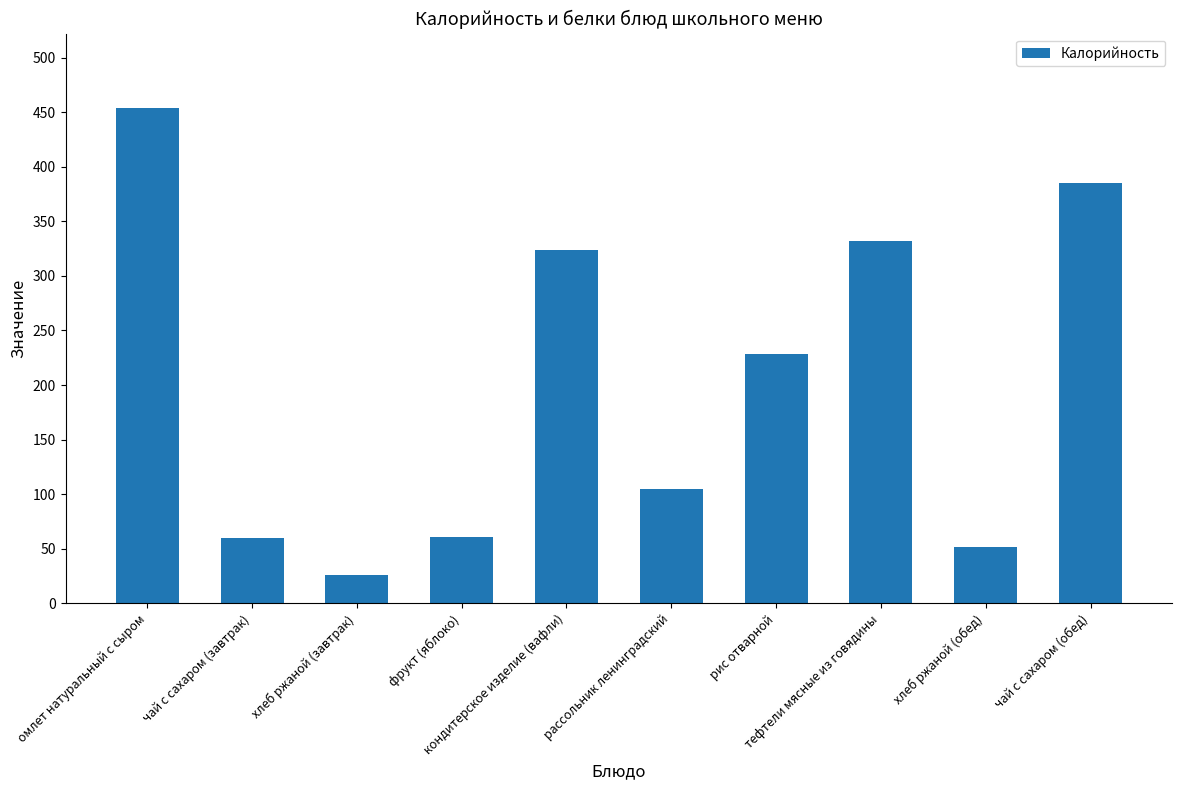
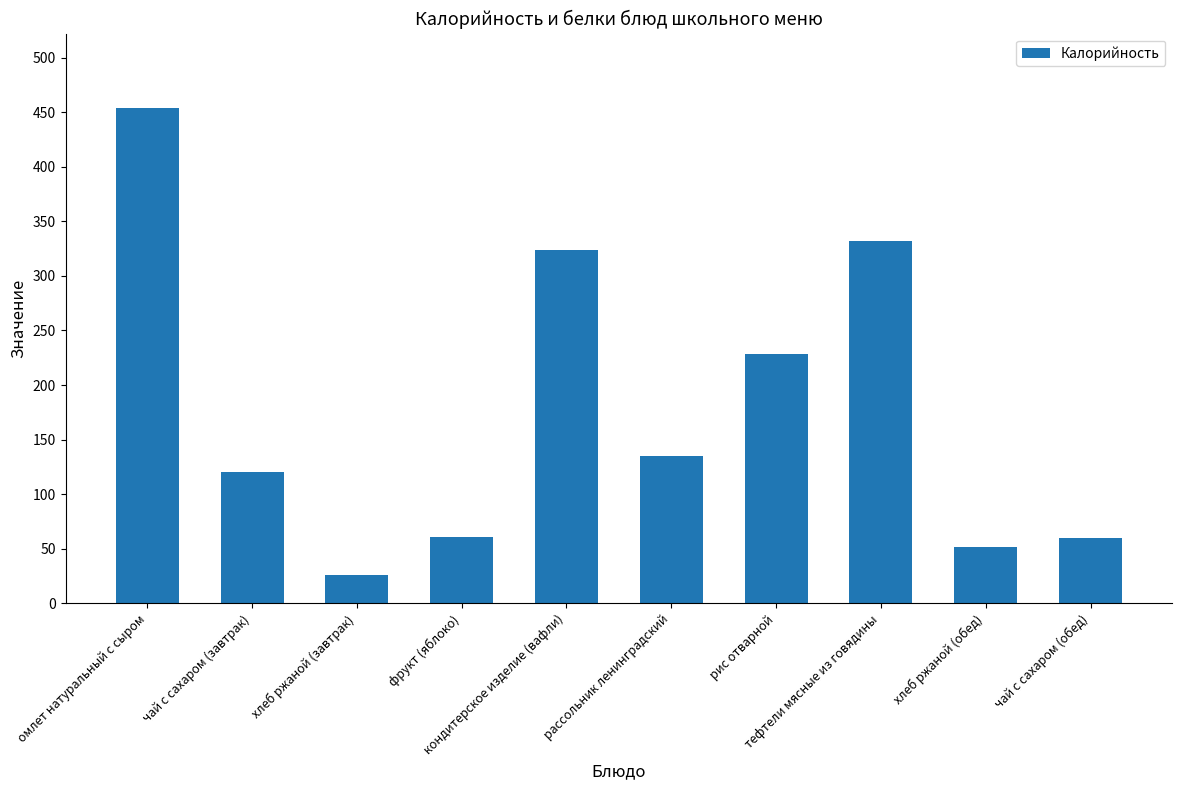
  {
    "омлет натуральный с сыром": 454,
-   "чай с сахаром (завтрак)": 60,
+   "чай с сахаром (завтрак)": 120,
    "хлеб ржаной (завтрак)": 26,
    "фрукт (яблоко)": 61,
    "кондитерское изделие (вафли)": 323,
-   "рассольник ленинградский": 105,
+   "рассольник ленинградский": 135,
    "рис отварной": 228,
    "тефтели мясные из говядины": 332,
    "хлеб ржаной (обед)": 52,
-   "чай с сахаром (обед)": 385
+   "чай с сахаром (обед)": 60
  }
